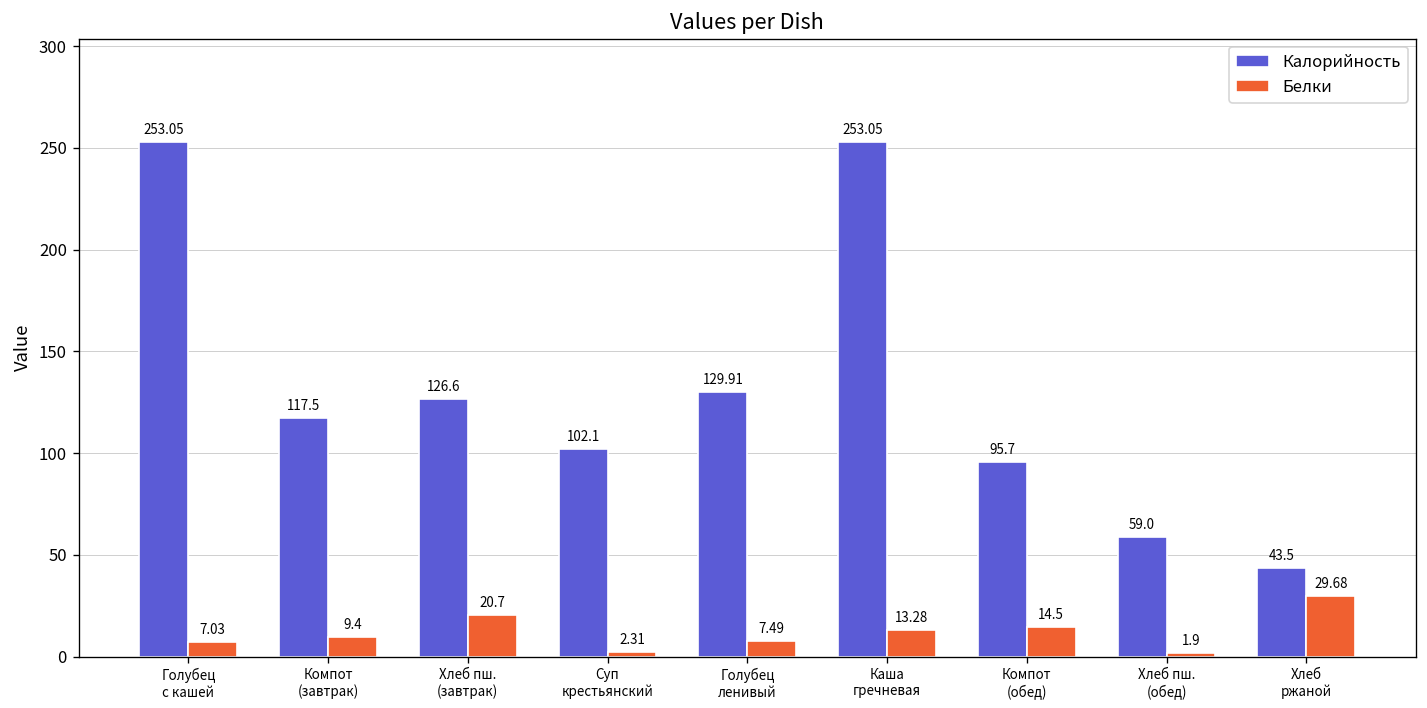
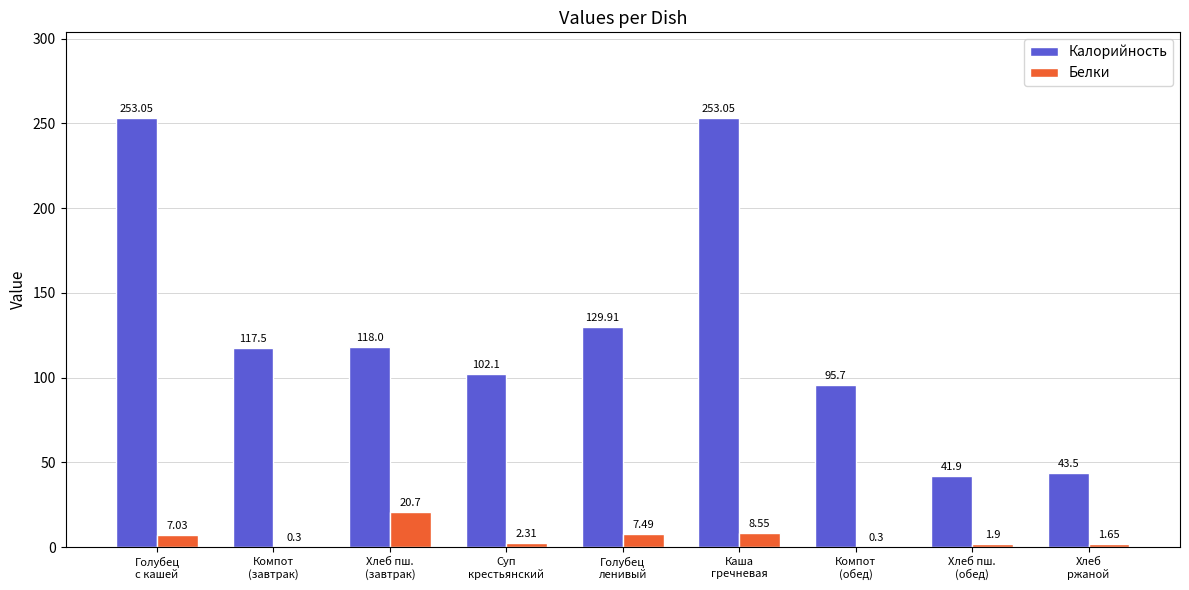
  {
    "Калорийность": {
      "Голубец с кашей": 253.05,
      "Компот (завтрак)": 117.5,
-     "Хлеб пш. (завтрак)": 126.6,
+     "Хлеб пш. (завтрак)": 118.0,
      "Суп крестьянский": 102.1,
      "Голубец ленивый": 129.91,
      "Каша гречневая": 253.05,
      "Компот (обед)": 95.7,
-     "Хлеб пш. (обед)": 59.0,
+     "Хлеб пш. (обед)": 41.9,
      "Хлеб ржаной": 43.5
    },
    "Белки": {
      "Голубец с кашей": 7.03,
-     "Компот (завтрак)": 9.4,
+     "Компот (завтрак)": 0.3,
      "Хлеб пш. (завтрак)": 20.7,
      "Суп крестьянский": 2.31,
      "Голубец ленивый": 7.49,
-     "Каша гречневая": 13.28,
-     "Компот (обед)": 14.5,
+     "Каша гречневая": 8.55,
+     "Компот (обед)": 0.3,
      "Хлеб пш. (обед)": 1.9,
-     "Хлеб ржаной": 29.68
+     "Хлеб ржаной": 1.65
    }
  }
